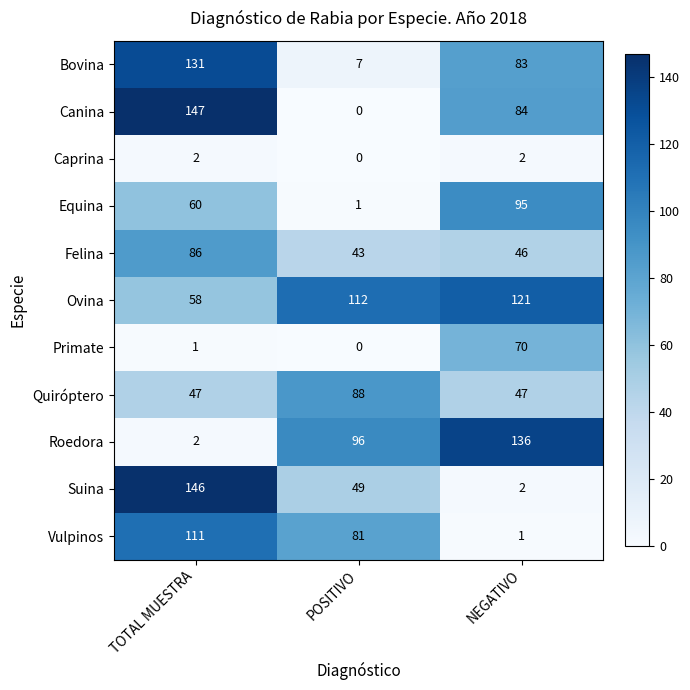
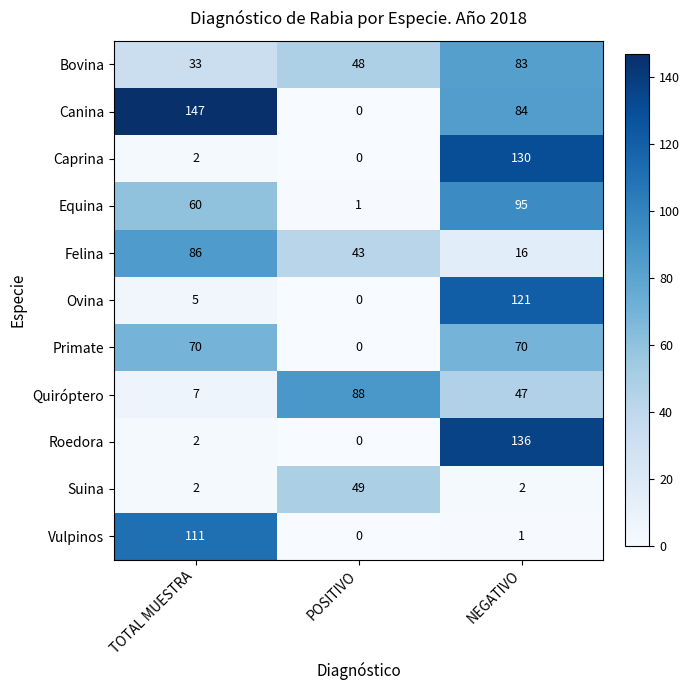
  {
    "Bovina": {
-     "TOTAL MUESTRA": 131,
-     "POSITIVO": 7,
+     "TOTAL MUESTRA": 33,
+     "POSITIVO": 48,
      "NEGATIVO": 83
    },
    "Canina": {
      "TOTAL MUESTRA": 147,
      "POSITIVO": 0,
      "NEGATIVO": 84
    },
    "Caprina": {
      "TOTAL MUESTRA": 2,
      "POSITIVO": 0,
-     "NEGATIVO": 2
+     "NEGATIVO": 130
    },
    "Equina": {
      "TOTAL MUESTRA": 60,
      "POSITIVO": 1,
      "NEGATIVO": 95
    },
    "Felina": {
      "TOTAL MUESTRA": 86,
      "POSITIVO": 43,
-     "NEGATIVO": 46
+     "NEGATIVO": 16
    },
    "Ovina": {
-     "TOTAL MUESTRA": 58,
-     "POSITIVO": 112,
+     "TOTAL MUESTRA": 5,
+     "POSITIVO": 0,
      "NEGATIVO": 121
    },
    "Primate": {
-     "TOTAL MUESTRA": 1,
+     "TOTAL MUESTRA": 70,
      "POSITIVO": 0,
      "NEGATIVO": 70
    },
    "Quiróptero": {
-     "TOTAL MUESTRA": 47,
+     "TOTAL MUESTRA": 7,
      "POSITIVO": 88,
      "NEGATIVO": 47
    },
    "Roedora": {
      "TOTAL MUESTRA": 2,
-     "POSITIVO": 96,
+     "POSITIVO": 0,
      "NEGATIVO": 136
    },
    "Suina": {
-     "TOTAL MUESTRA": 146,
+     "TOTAL MUESTRA": 2,
      "POSITIVO": 49,
      "NEGATIVO": 2
    },
    "Vulpinos": {
      "TOTAL MUESTRA": 111,
-     "POSITIVO": 81,
+     "POSITIVO": 0,
      "NEGATIVO": 1
    }
  }
